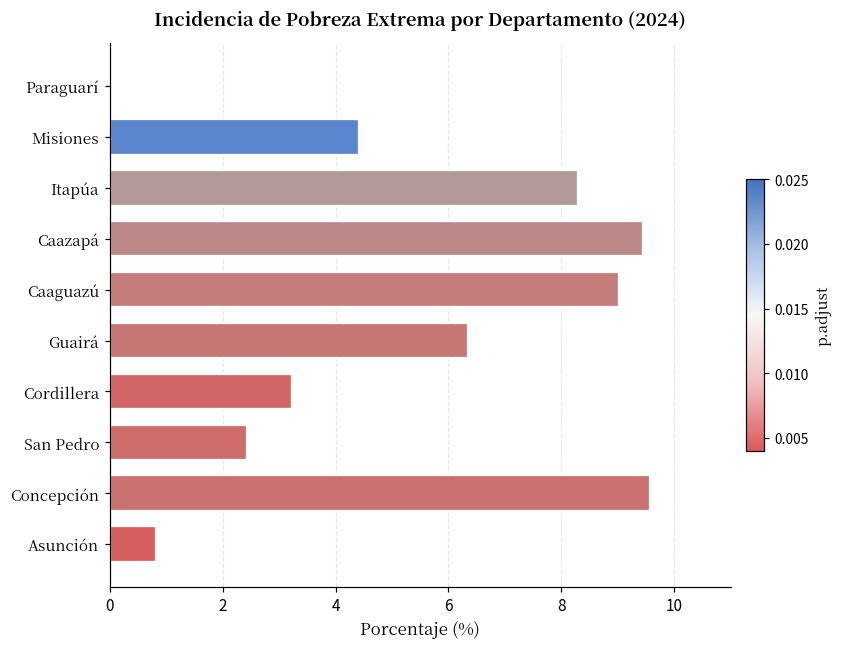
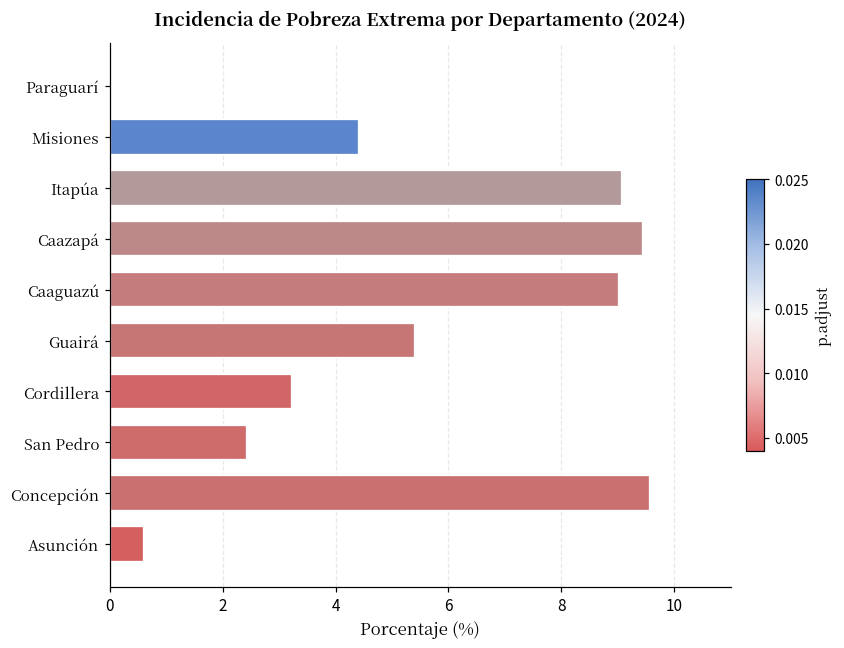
  {
    "Paraguarí": 0.0,
    "Misiones": 4.4,
-   "Itapúa": 8.3,
+   "Itapúa": 9.1,
    "Caazapá": 9.5,
    "Caaguazú": 9.0,
-   "Guairá": 6.3,
+   "Guairá": 5.4,
    "Cordillera": 3.2,
    "San Pedro": 2.4,
    "Concepción": 9.6,
-   "Asunción": 0.8
+   "Asunción": 0.6
  }
